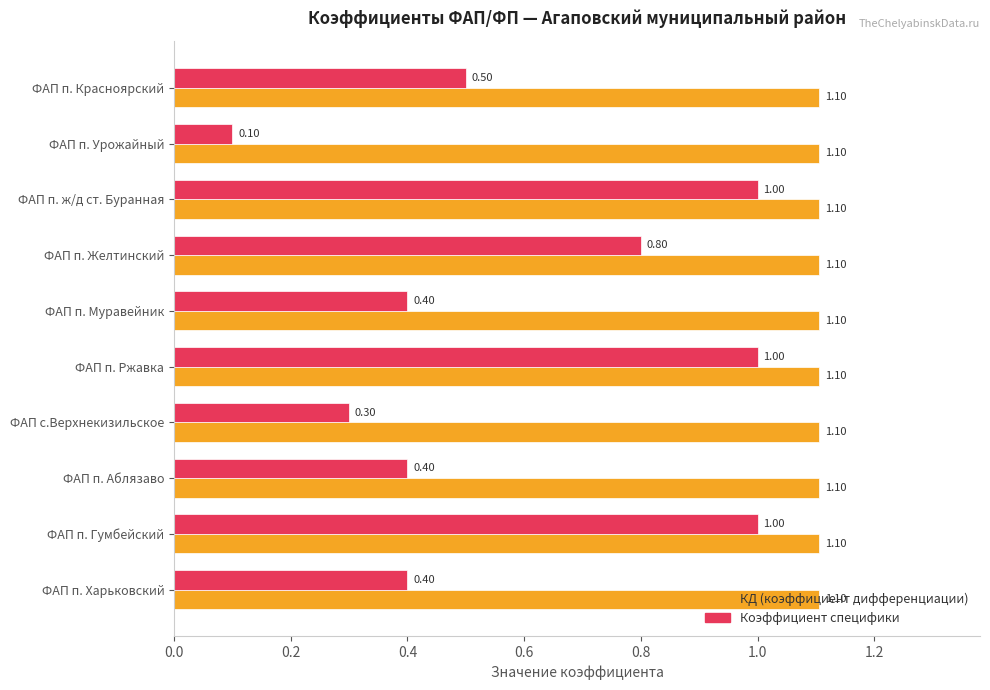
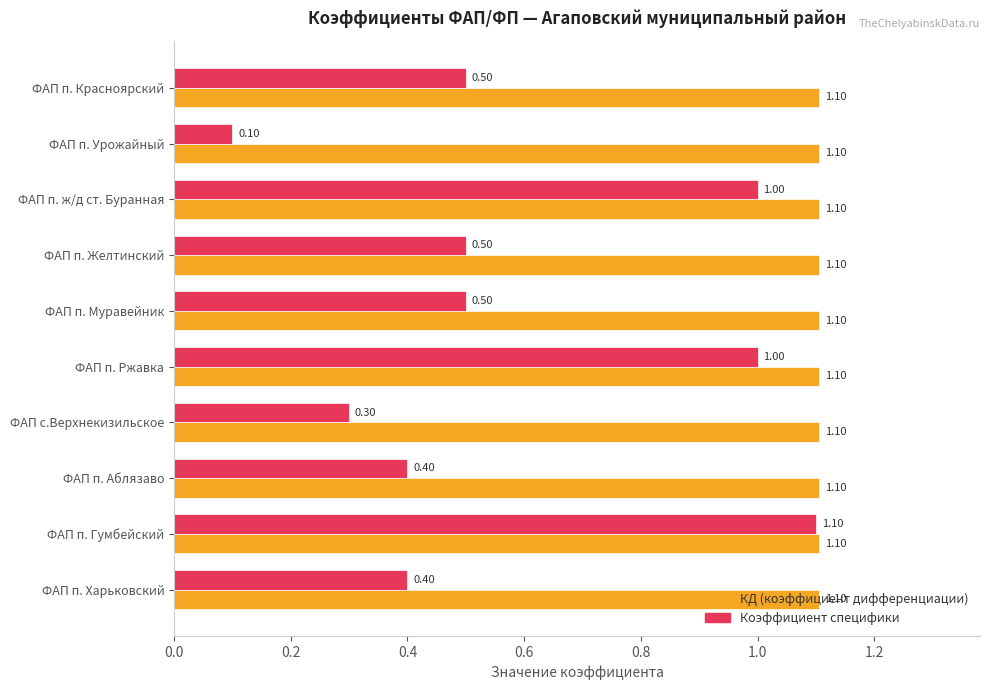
  {
    "КД (коэффициент дифференциации)": {
      "ФАП п. Красноярский": 1.10,
      "ФАП п. Урожайный": 1.10,
      "ФАП п. ж/д ст. Буранная": 1.10,
      "ФАП п. Желтинский": 1.10,
      "ФАП п. Муравейник": 1.10,
      "ФАП п. Ржавка": 1.10,
      "ФАП с.Верхнекизильское": 1.10,
      "ФАП п. Аблязаво": 1.10,
      "ФАП п. Гумбейский": 1.10,
      "ФАП п. Харьковский": 1.10
    },
    "Коэффициент специфики": {
      "ФАП п. Красноярский": 0.50,
      "ФАП п. Урожайный": 0.10,
      "ФАП п. ж/д ст. Буранная": 1.00,
-     "ФАП п. Желтинский": 0.80,
-     "ФАП п. Муравейник": 0.40,
+     "ФАП п. Желтинский": 0.50,
+     "ФАП п. Муравейник": 0.50,
      "ФАП п. Ржавка": 1.00,
      "ФАП с.Верхнекизильское": 0.30,
      "ФАП п. Аблязаво": 0.40,
-     "ФАП п. Гумбейский": 1.00,
+     "ФАП п. Гумбейский": 1.10,
      "ФАП п. Харьковский": 0.40
    }
  }
